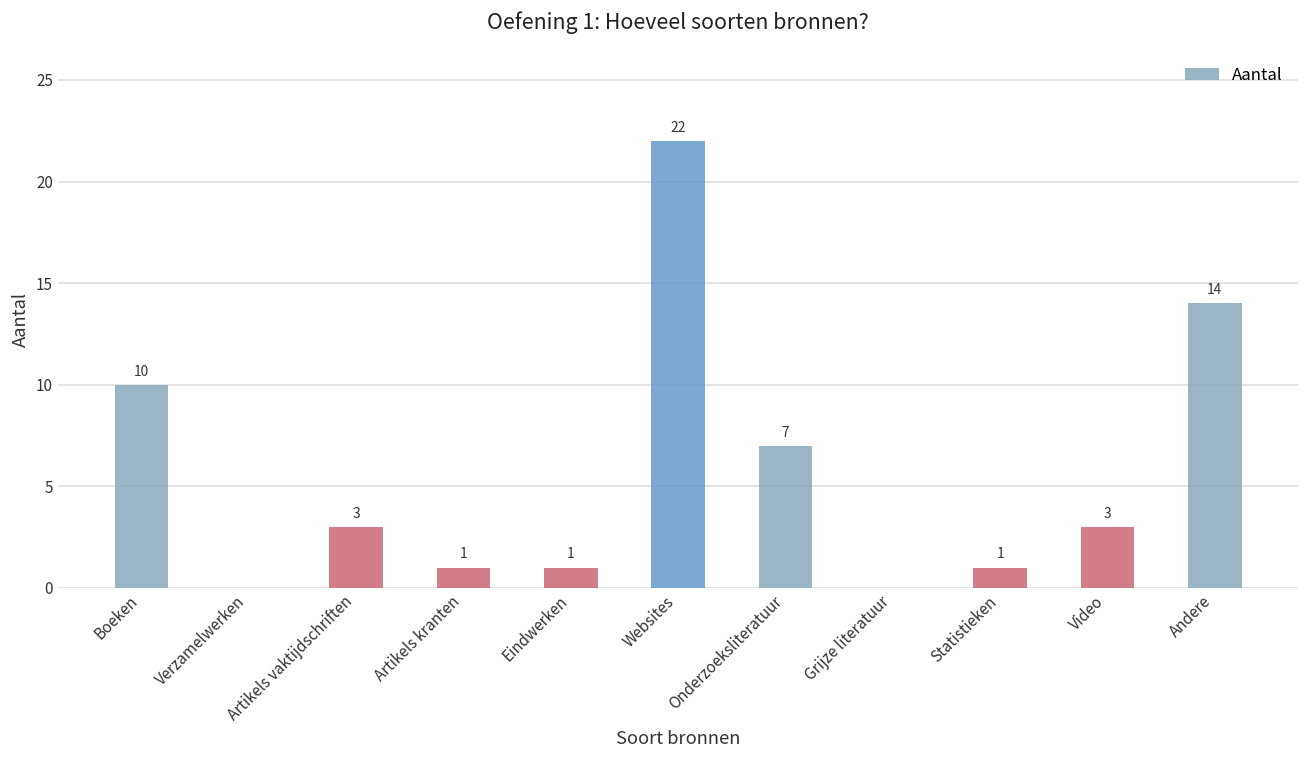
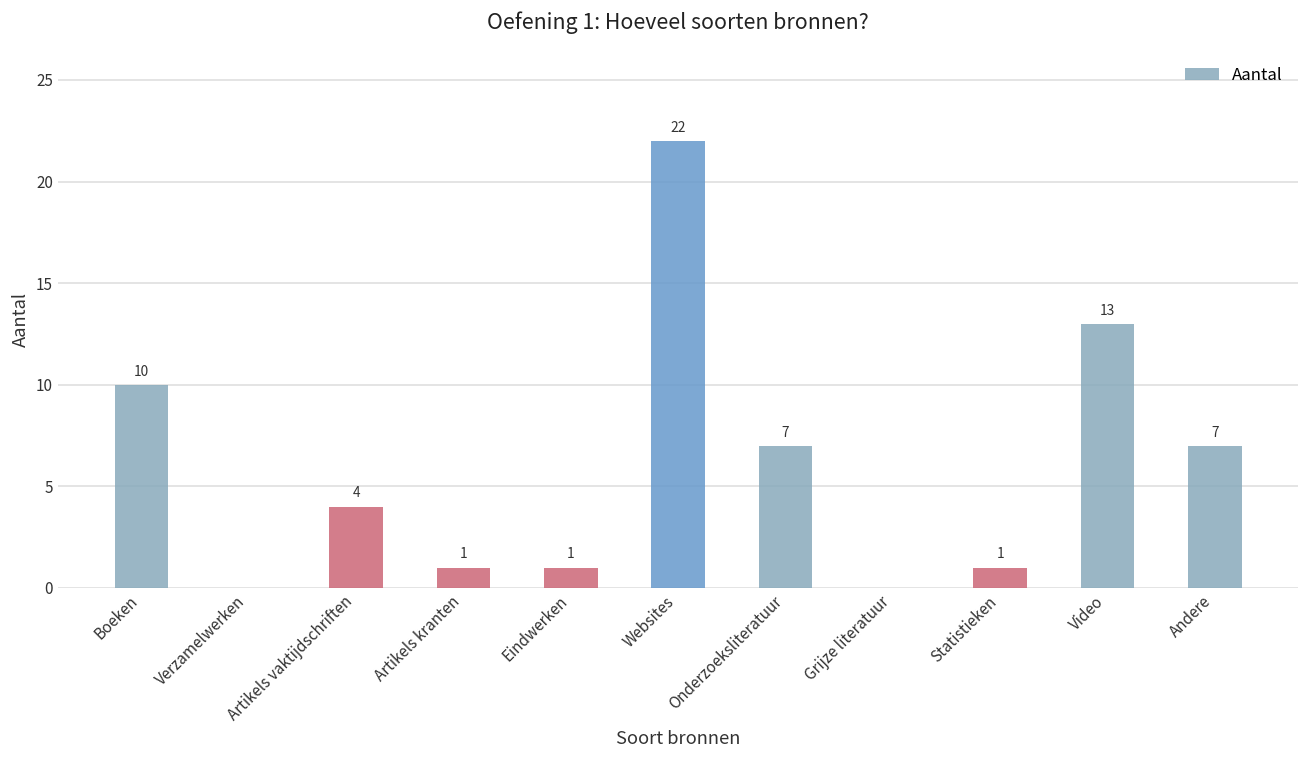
  {
    "Boeken": 10,
-   "Artikels vaktijdschriften": 3,
+   "Artikels vaktijdschriften": 4,
    "Artikels kranten": 1,
    "Eindwerken": 1,
    "Websites": 22,
    "Onderzoeksliteratuur": 7,
    "Statistieken": 1,
-   "Video": 3,
-   "Andere": 14
+   "Video": 13,
+   "Andere": 7
  }
